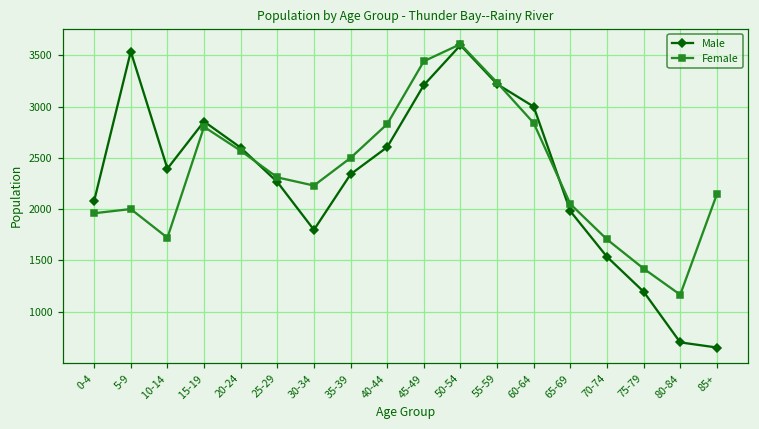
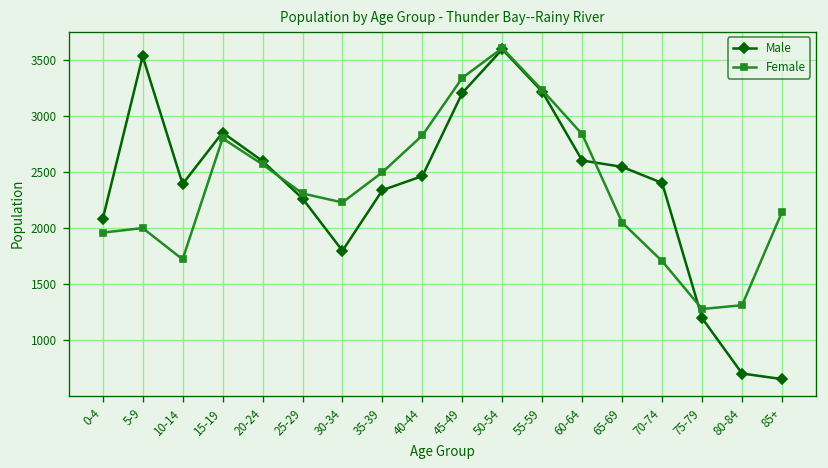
  {
    "Male": {
      "0-4": 2100,
      "5-9": 3500,
      "10-14": 2400,
      "15-19": 2900,
      "20-24": 2600,
      "25-29": 2300,
      "30-34": 1800,
      "35-39": 2300,
-     "40-44": 2600,
+     "40-44": 2500,
      "45-49": 3200,
-     "60-64": 3000,
-     "65-69": 2000,
-     "70-74": 1500,
+     "60-64": 2600,
+     "65-69": 2500,
+     "70-74": 2400,
      "75-79": 1200,
      "80-84": 700,
      "85+": 700
    },
    "Female": {
      "0-4": 2000,
      "5-9": 2000,
      "10-14": 1700,
      "15-19": 2800,
      "20-24": 2600,
      "25-29": 2300,
      "30-34": 2200,
      "35-39": 2500,
      "40-44": 2800,
-     "45-49": 3400,
+     "45-49": 3300,
      "60-64": 2800,
      "65-69": 2100,
      "70-74": 1700,
-     "75-79": 1400,
-     "80-84": 1200,
+     "75-79": 1300,
+     "80-84": 1300,
      "85+": 2100
    }
  }
